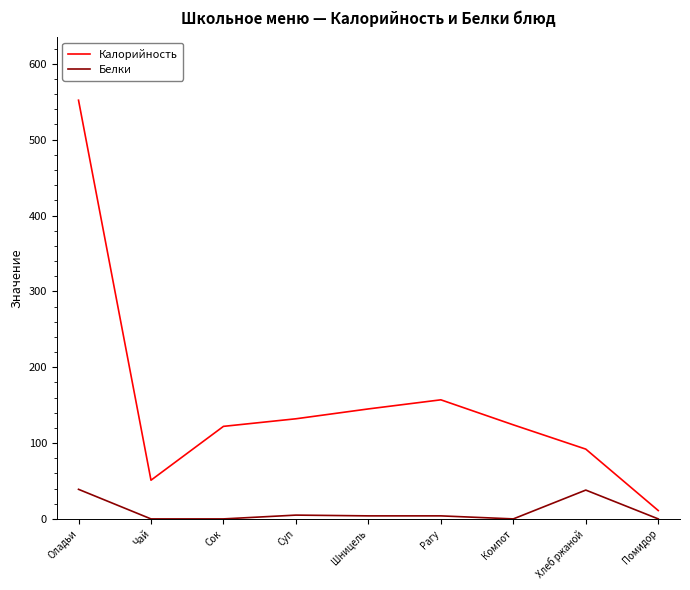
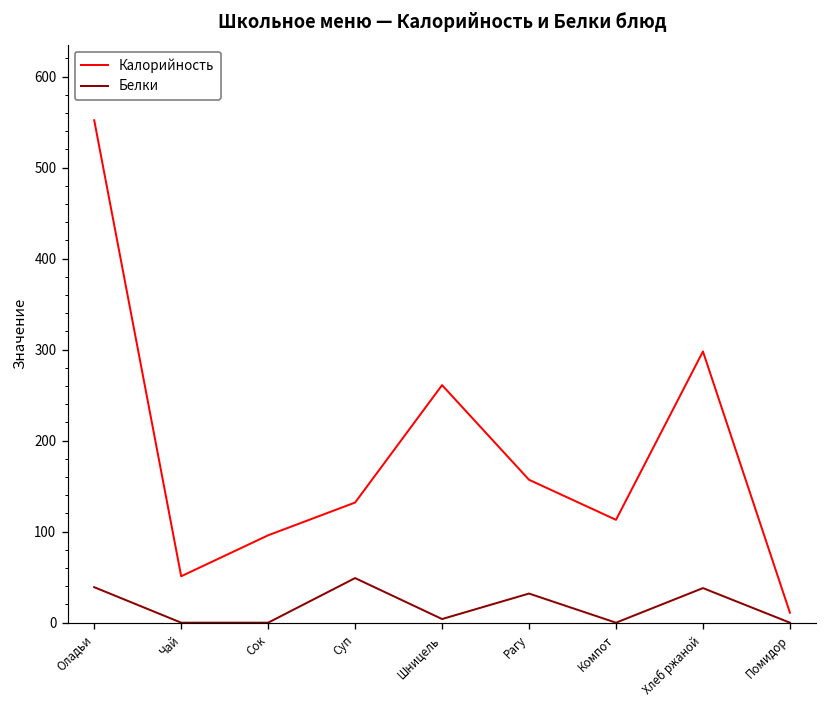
  {
    "Калорийность": {
      "Оладьи": 550,
      "Чай": 50,
-     "Сок": 120,
+     "Сок": 100,
      "Суп": 130,
-     "Шницель": 150,
+     "Шницель": 260,
      "Рагу": 160,
-     "Компот": 120,
-     "Хлеб ржаной": 90,
+     "Компот": 110,
+     "Хлеб ржаной": 300,
      "Помидор": 10
    },
    "Белки": {
      "Оладьи": 40,
      "Чай": 0,
      "Сок": 0,
-     "Суп": 10,
+     "Суп": 50,
      "Шницель": 0,
-     "Рагу": 0,
+     "Рагу": 30,
      "Компот": 0,
      "Хлеб ржаной": 40,
      "Помидор": 0
    }
  }
